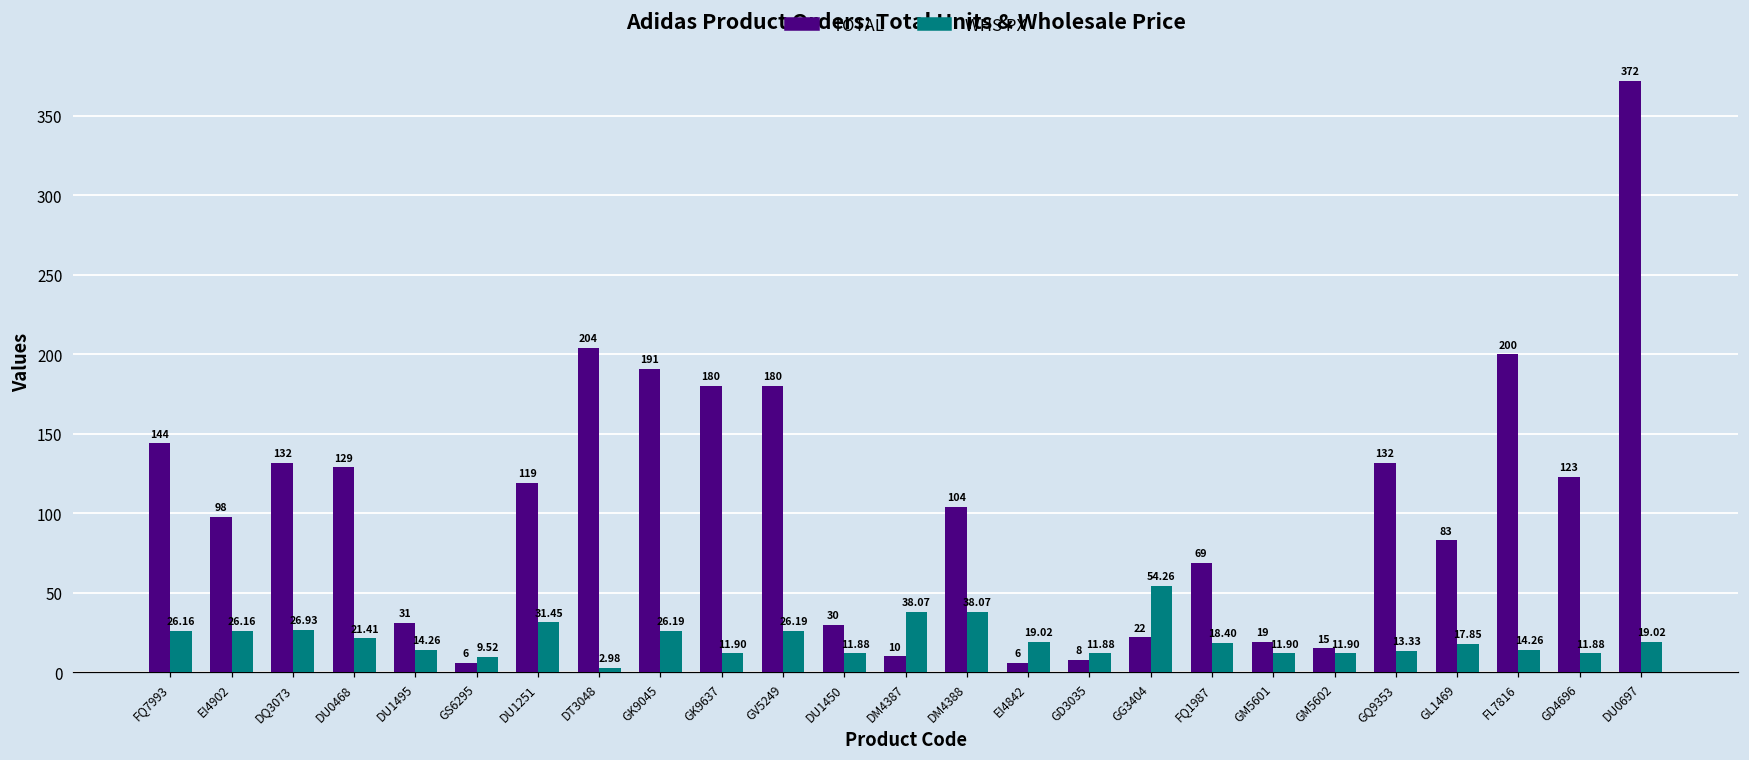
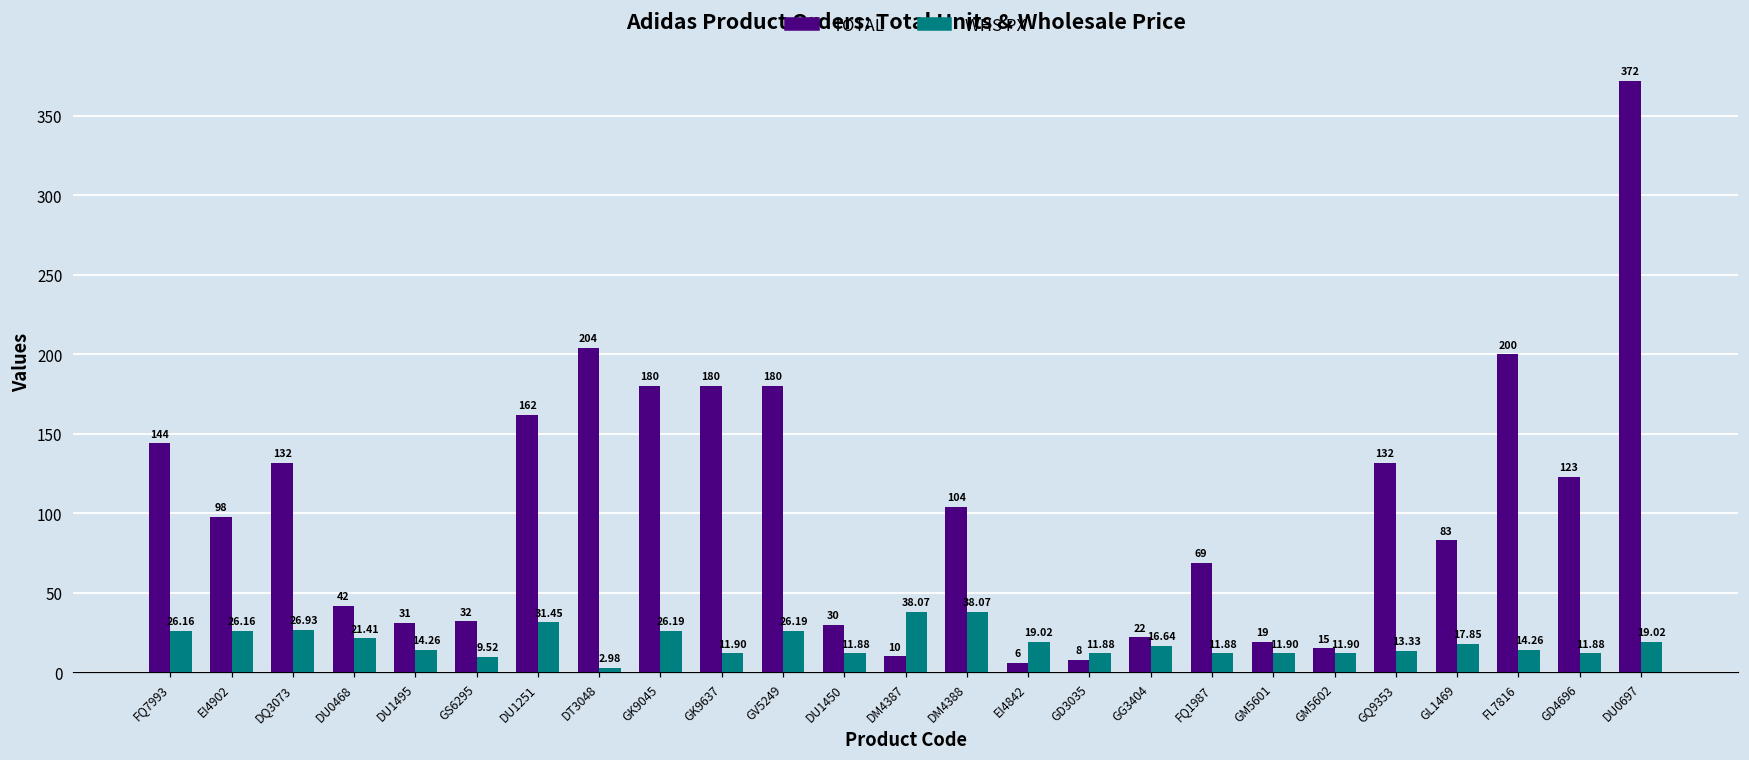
  {
    "TOTAL": {
      "FQ7993": 144,
      "EI4902": 98,
      "DQ3073": 132,
-     "DU0468": 129,
+     "DU0468": 42,
      "DU1495": 31,
-     "GS6295": 6,
-     "DU1251": 119,
+     "GS6295": 32,
+     "DU1251": 162,
      "DT3048": 204,
-     "GK9045": 191,
+     "GK9045": 180,
      "GK9637": 180,
      "GV5249": 180,
      "DU1450": 30,
      "DM4387": 10,
      "DM4388": 104,
      "EI4842": 6,
      "GD3035": 8,
      "GG3404": 22,
      "FQ1987": 69,
      "GM5601": 19,
      "GM5602": 15,
      "GQ9353": 132,
      "GL1469": 83,
      "FL7816": 200,
      "GD4696": 123,
      "DU0697": 372
    },
    "WHS PX": {
      "FQ7993": 26.16,
      "EI4902": 26.16,
      "DQ3073": 26.93,
      "DU0468": 21.41,
      "DU1495": 14.26,
      "GS6295": 9.52,
      "DU1251": 31.45,
      "DT3048": 2.98,
      "GK9045": 26.19,
      "GK9637": 11.90,
      "GV5249": 26.19,
      "DU1450": 11.88,
      "DM4387": 38.07,
      "DM4388": 38.07,
      "EI4842": 19.02,
      "GD3035": 11.88,
-     "GG3404": 54.26,
-     "FQ1987": 18.40,
+     "GG3404": 16.64,
+     "FQ1987": 11.88,
      "GM5601": 11.90,
      "GM5602": 11.90,
      "GQ9353": 13.33,
      "GL1469": 17.85,
      "FL7816": 14.26,
      "GD4696": 11.88,
      "DU0697": 19.02
    }
  }
